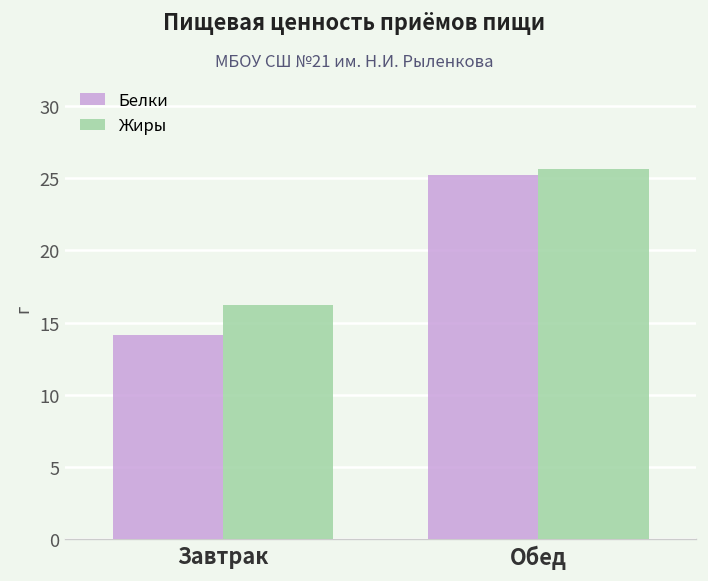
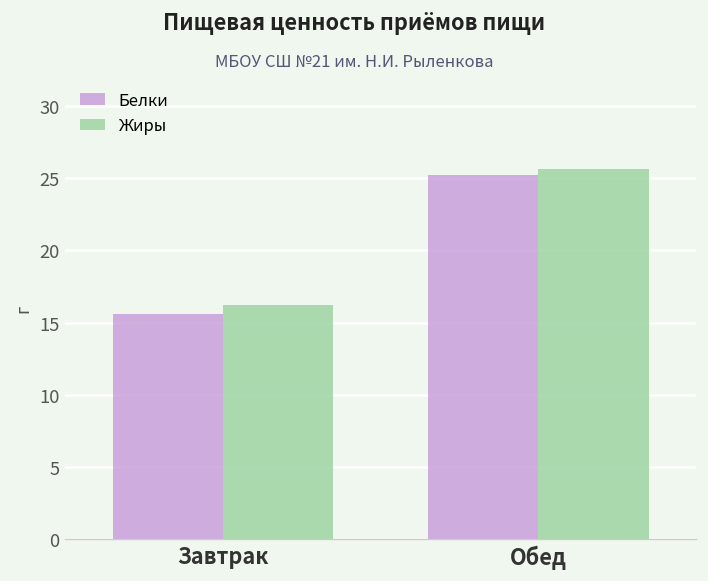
  {
    "Белки": {
-     "Завтрак": 14.1,
+     "Завтрак": 15.6,
      "Обед": 25.2
    },
    "Жиры": {
      "Завтрак": 16.2,
      "Обед": 25.6
    }
  }
